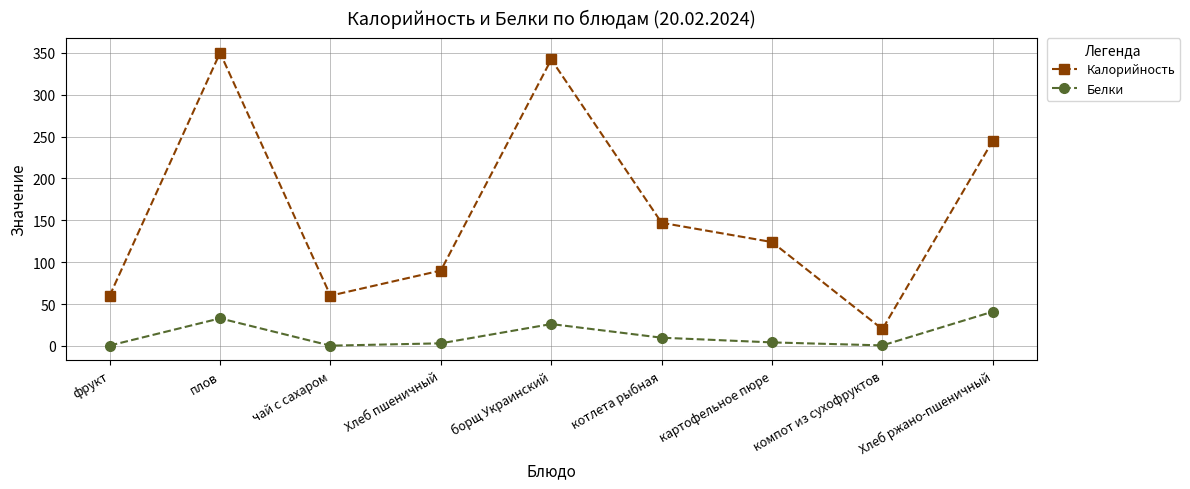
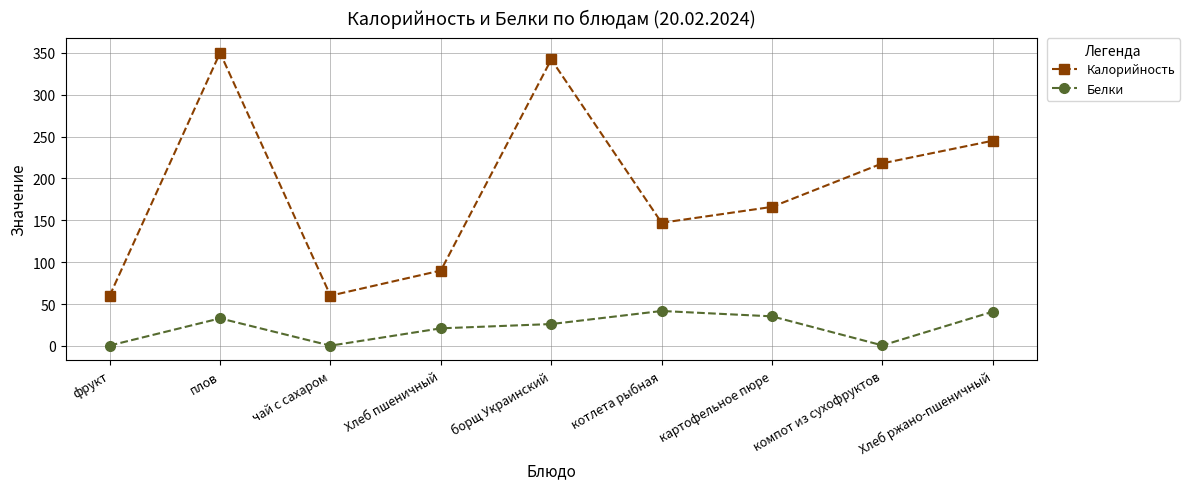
  {
    "Калорийность": {
      "фрукт": 60,
      "плов": 350,
      "чай с сахаром": 60,
      "Хлеб пшеничный": 90,
      "борщ Украинский": 340,
      "котлета рыбная": 150,
-     "картофельное пюре": 120,
-     "компот из сухофруктов": 20,
+     "картофельное пюре": 170,
+     "компот из сухофруктов": 220,
      "Хлеб ржано-пшеничный": 250
    },
    "Белки": {
      "фрукт": 0,
      "плов": 30,
      "чай с сахаром": 0,
-     "Хлеб пшеничный": 0,
+     "Хлеб пшеничный": 20,
      "борщ Украинский": 30,
-     "котлета рыбная": 10,
-     "картофельное пюре": 0,
+     "котлета рыбная": 40,
+     "картофельное пюре": 40,
      "компот из сухофруктов": 0,
      "Хлеб ржано-пшеничный": 40
    }
  }
